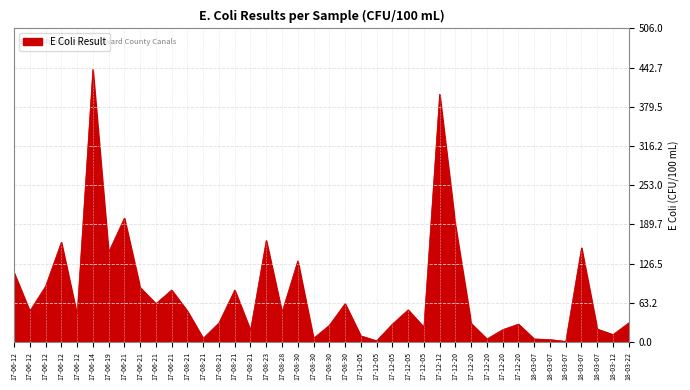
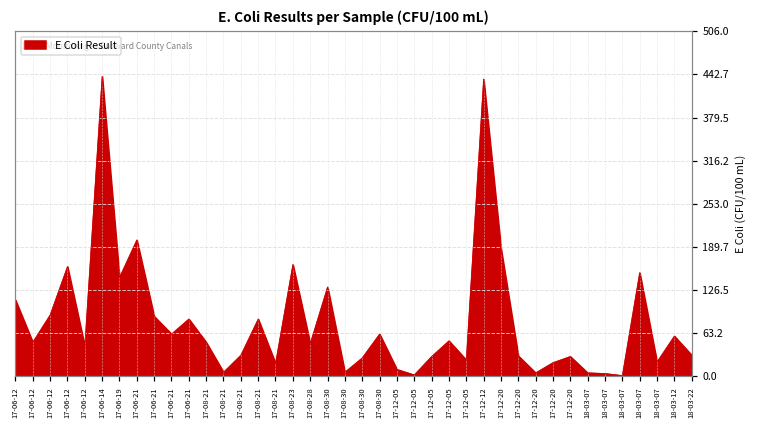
  {
    "17-06-14": 440,
    "17-06-19": 150,
    "17-08-23": 160,
    "17-08-28": 50,
-   "17-12-12": 400,
-   "18-03-12": 10,
+   "17-12-12": 440,
+   "18-03-12": 60,
    "18-03-22": 30
  }
